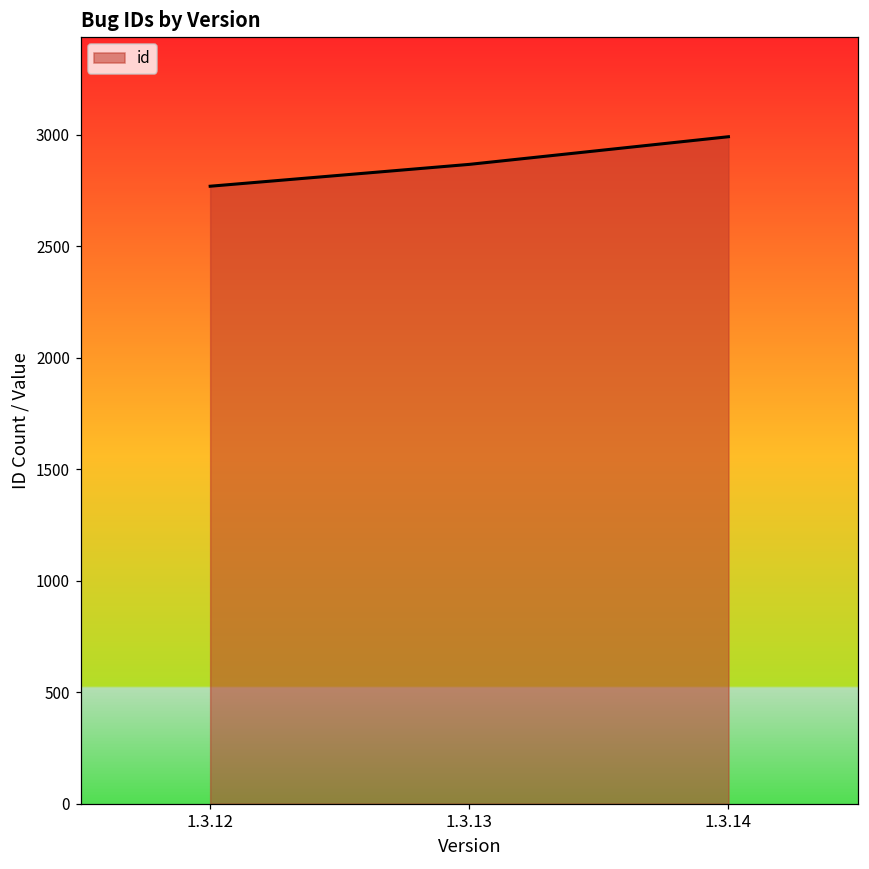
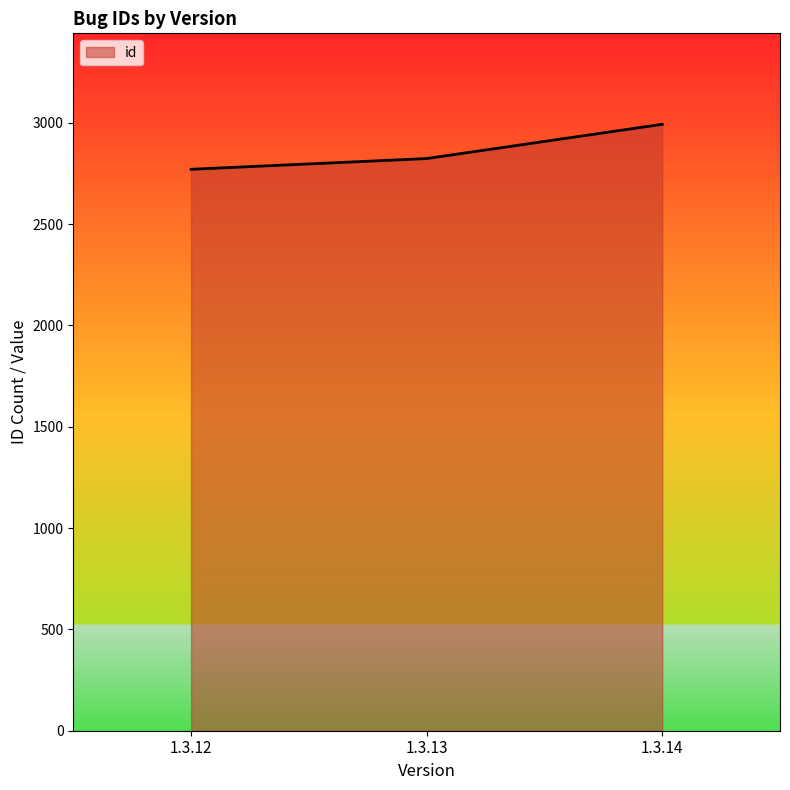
  {
    "1.3.12": 2770,
-   "1.3.13": 2870,
+   "1.3.13": 2820,
    "1.3.14": 2990
  }
